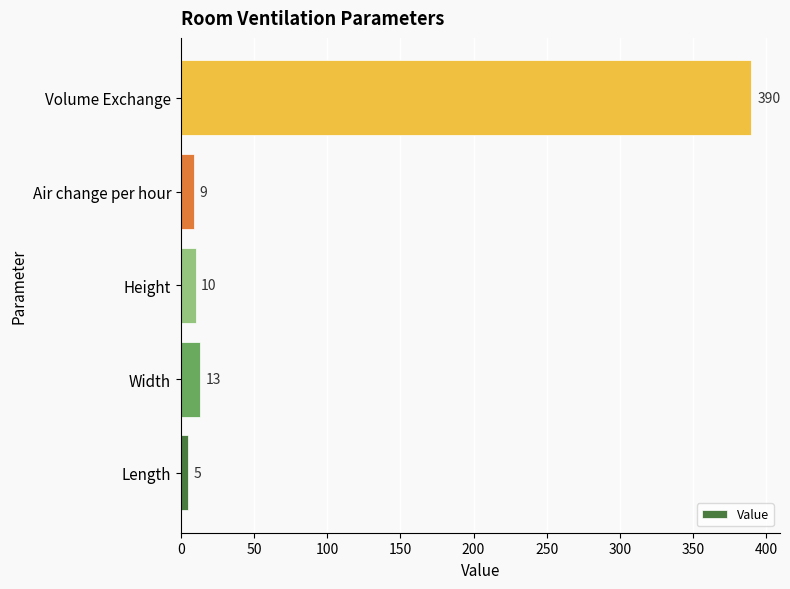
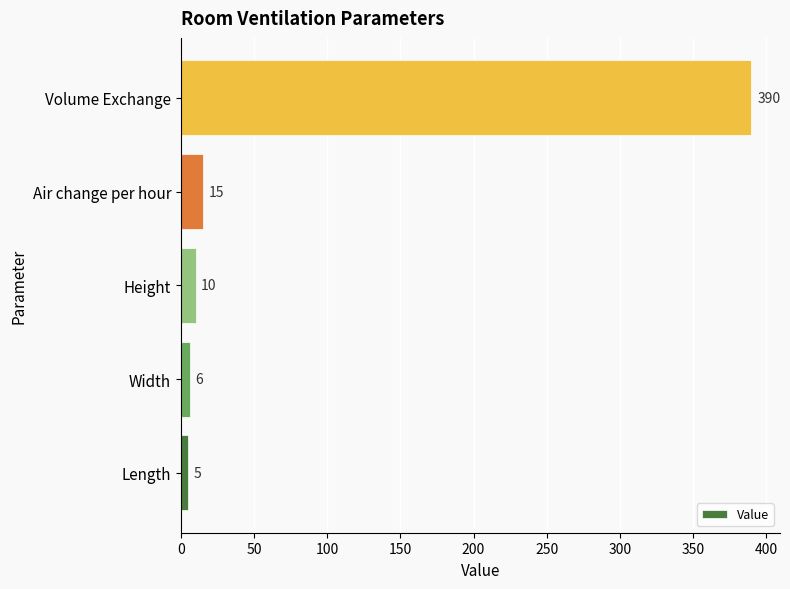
  {
    "Volume Exchange": 390,
-   "Air change per hour": 9,
+   "Air change per hour": 15,
    "Height": 10,
-   "Width": 13,
+   "Width": 6,
    "Length": 5
  }
